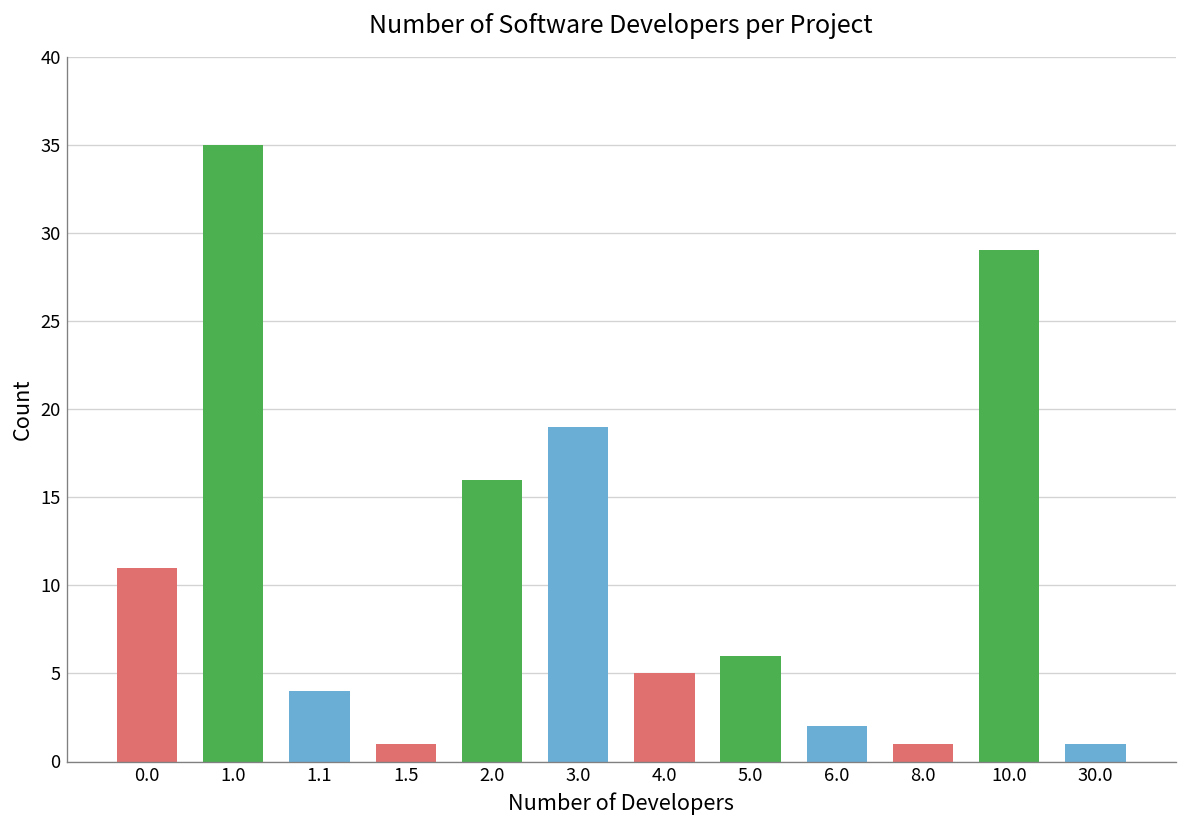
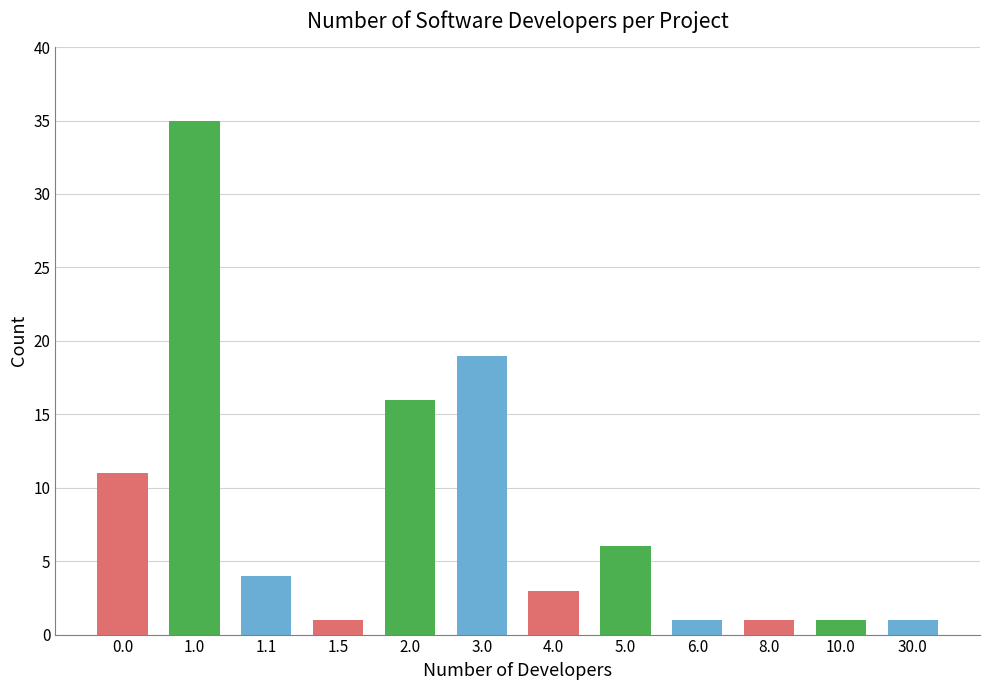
  {
    "0.0": 11,
    "1.0": 35,
    "1.1": 4,
    "1.5": 1,
    "2.0": 16,
    "3.0": 19,
-   "4.0": 5,
+   "4.0": 3,
    "5.0": 6,
-   "6.0": 2,
+   "6.0": 1,
    "8.0": 1,
-   "10.0": 29,
+   "10.0": 1,
    "30.0": 1
  }
